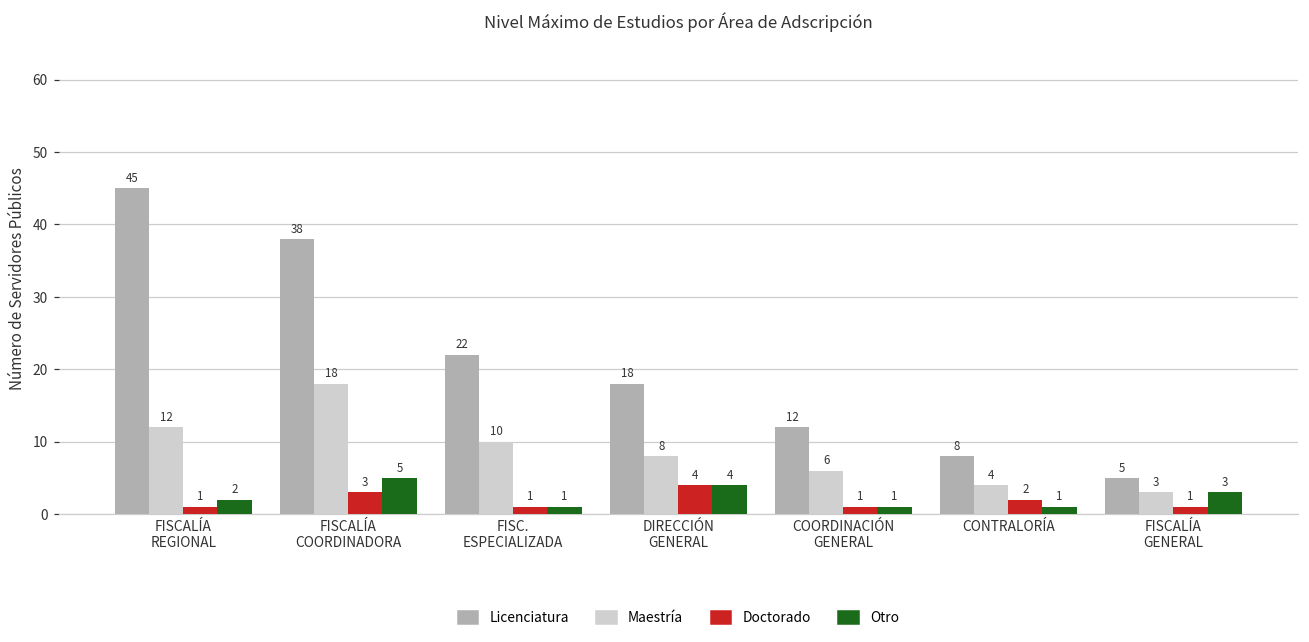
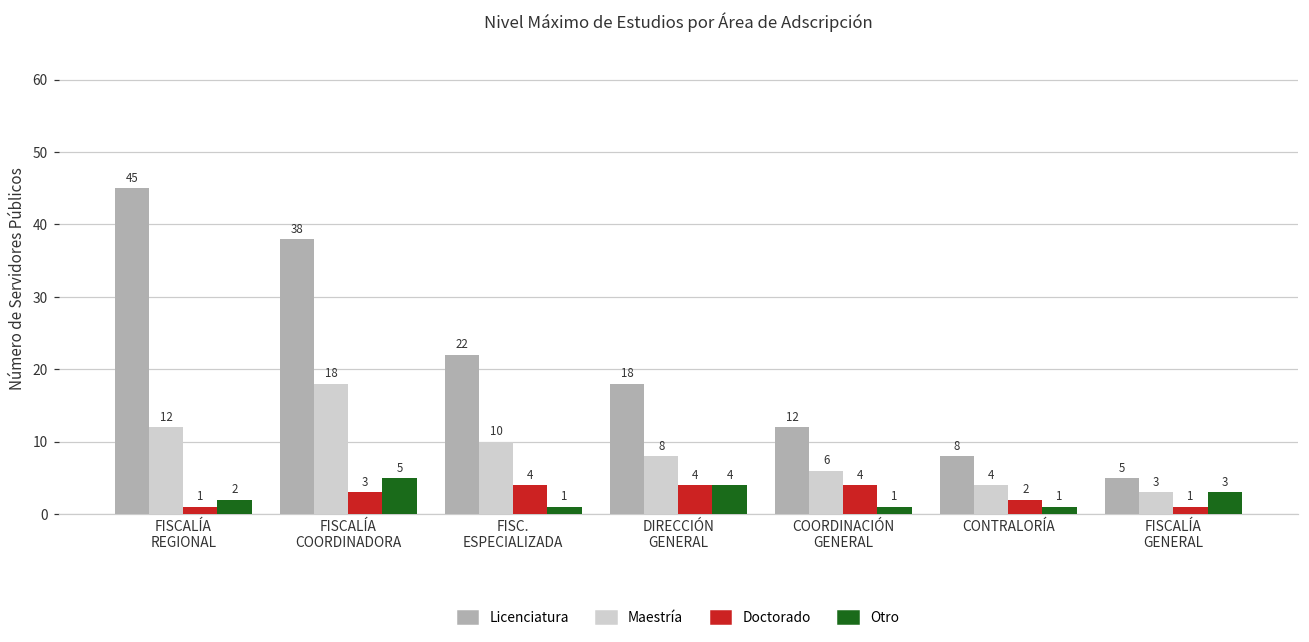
  {
    "Doctorado": {
      "FISCALÍA REGIONAL": 1,
      "FISCALÍA COORDINADORA": 3,
-     "FISC. ESPECIALIZADA": 1,
+     "FISC. ESPECIALIZADA": 4,
      "DIRECCIÓN GENERAL": 4,
-     "COORDINACIÓN GENERAL": 1,
+     "COORDINACIÓN GENERAL": 4,
      "CONTRALORÍA": 2,
      "FISCALÍA GENERAL": 1
    },
    "Otro": {
      "FISCALÍA REGIONAL": 2,
      "FISCALÍA COORDINADORA": 5,
      "FISC. ESPECIALIZADA": 1,
      "DIRECCIÓN GENERAL": 4,
      "COORDINACIÓN GENERAL": 1,
      "CONTRALORÍA": 1,
      "FISCALÍA GENERAL": 3
    }
  }
